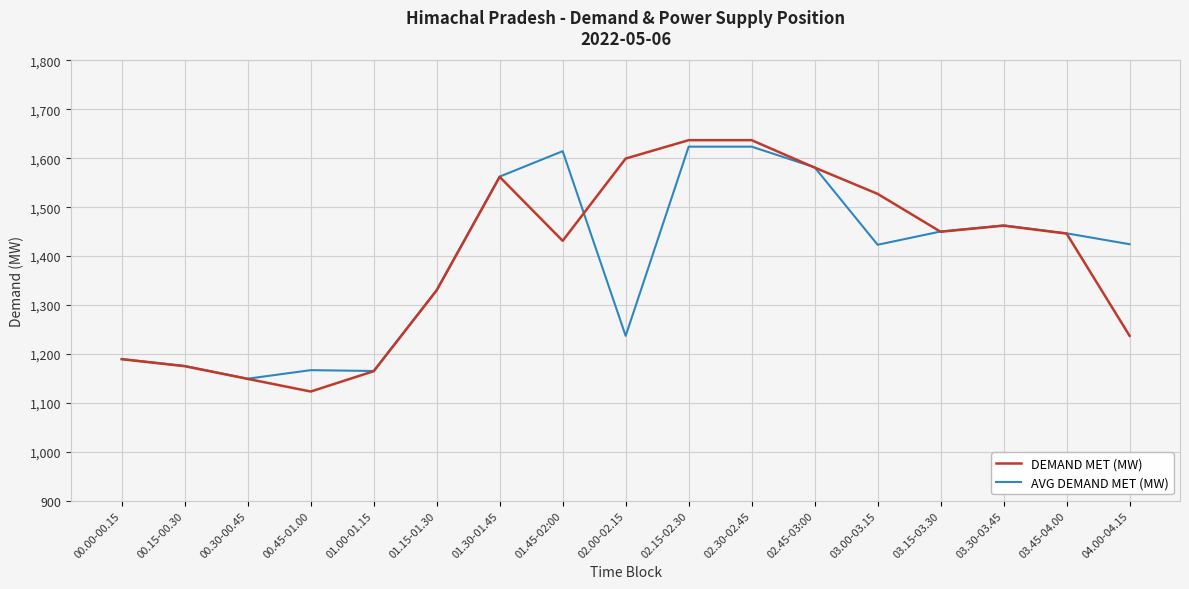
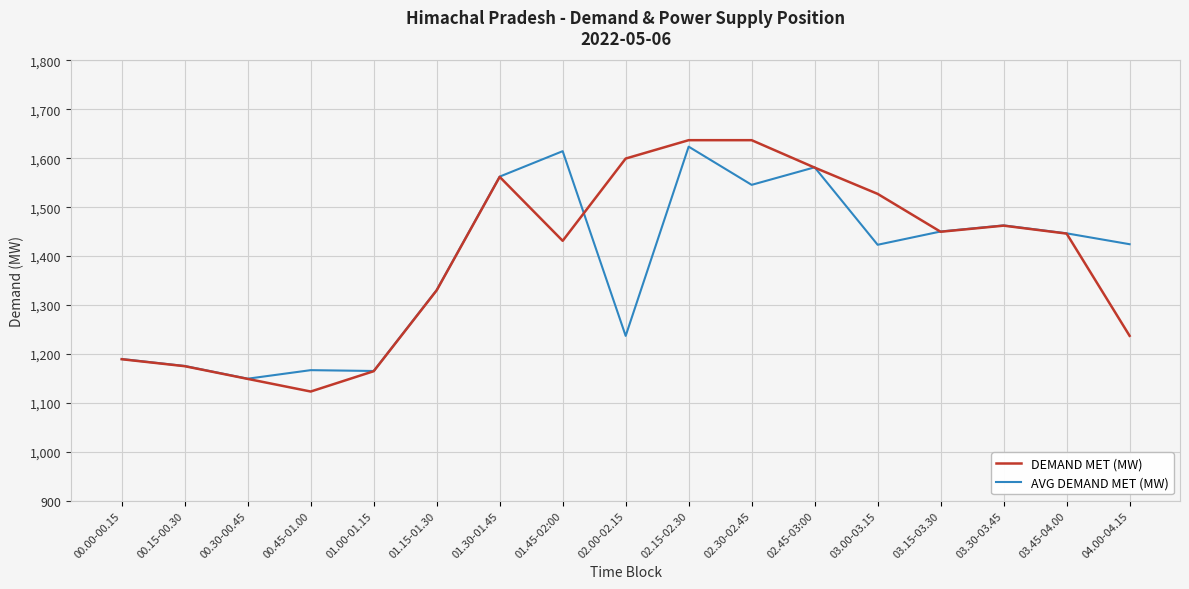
  {
    "DEMAND MET (MW)": {
      "00.45-01.00": "1,120",
      "01.45-02:00": "1,430",
      "02.00-02.15": "1,600",
      "02.15-02.30": "1,640",
      "02.30-02.45": "1,640",
      "03.00-03.15": "1,530",
      "04.00-04.15": "1,240"
    },
    "AVG DEMAND MET (MW)": {
      "00.45-01.00": "1,170",
      "01.45-02:00": "1,610",
      "02.00-02.15": "1,240",
      "02.15-02.30": "1,620",
-     "02.30-02.45": "1,620",
+     "02.30-02.45": "1,550",
      "03.00-03.15": "1,420",
      "04.00-04.15": "1,420"
    }
  }
